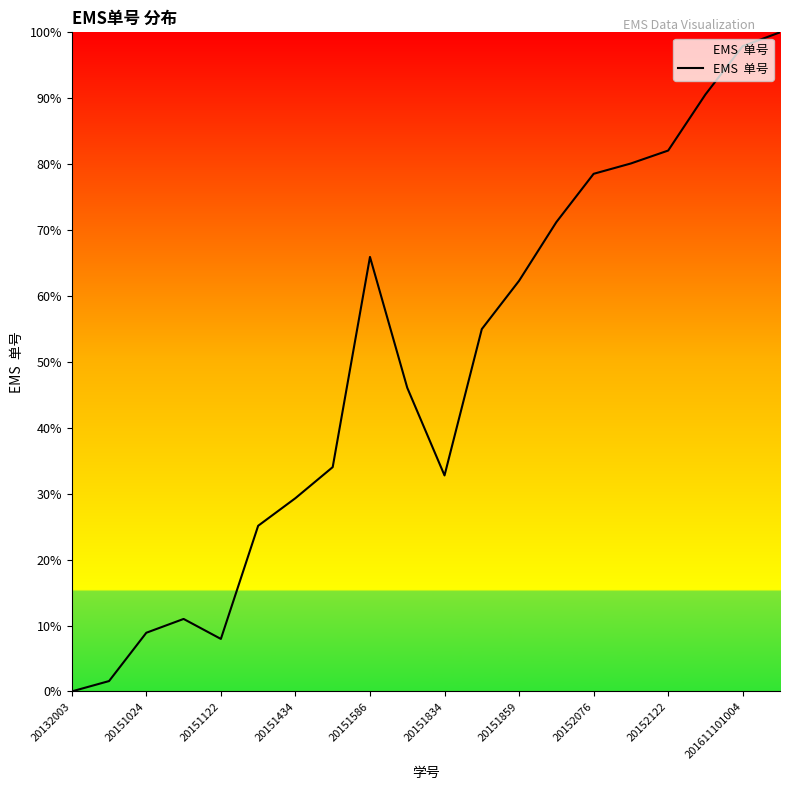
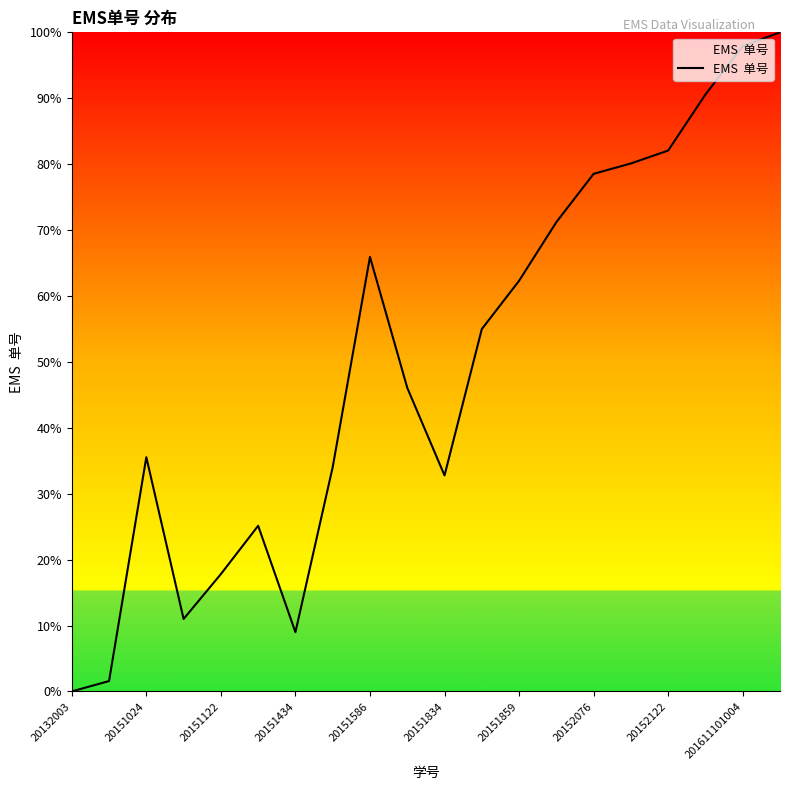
  {
    "20132003": "0%",
-   "20151024": "9%",
-   "20151122": "8%",
-   "20151434": "29%",
+   "20151024": "36%",
+   "20151122": "18%",
+   "20151434": "9%",
    "20151586": "66%",
    "20151834": "33%",
    "20151859": "62%",
    "20152076": "79%",
    "20152122": "82%"
  }
